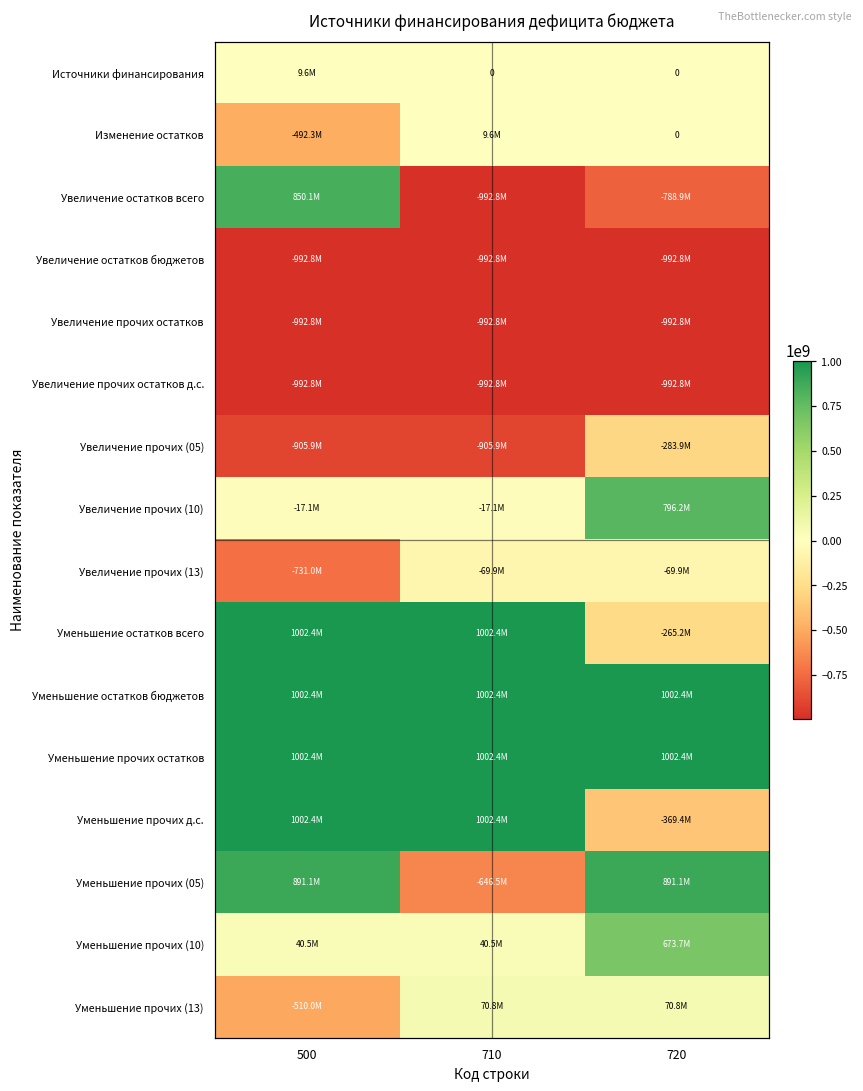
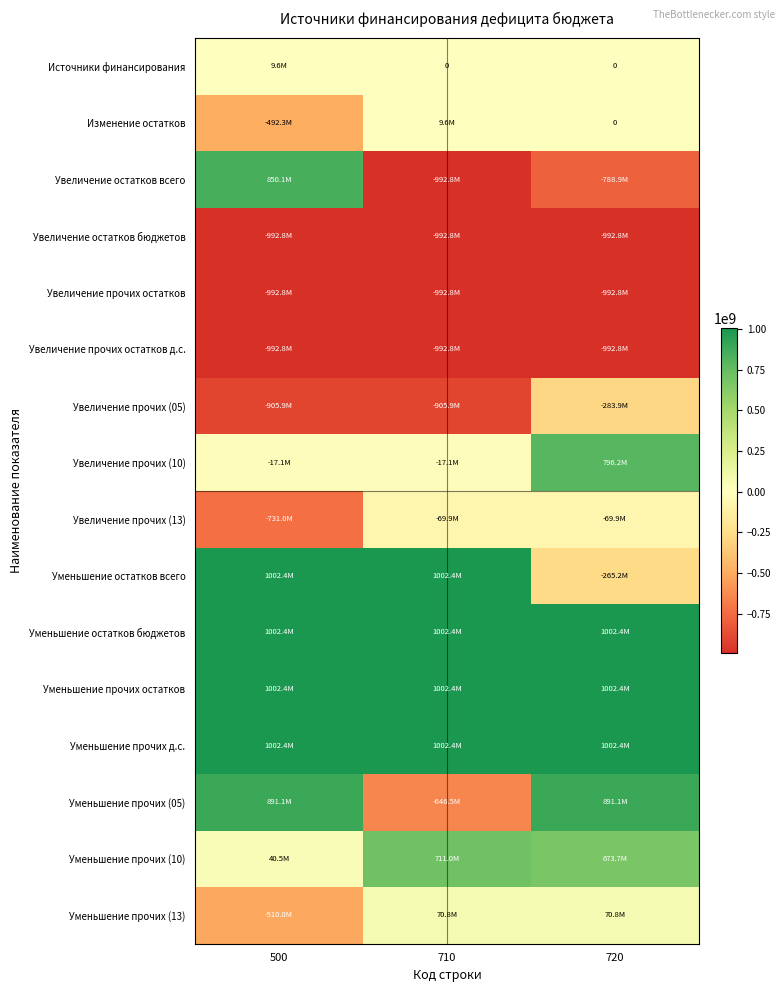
  {
    "Источники финансирования": {
      "500": "9.6M",
      "710": "0",
      "720": "0"
    },
    "Изменение остатков": {
      "500": "-492.3M",
      "710": "9.6M",
      "720": "0"
    },
    "Увеличение остатков всего": {
      "500": "850.1M",
      "710": "-992.8M",
      "720": "-788.9M"
    },
    "Увеличение остатков бюджетов": {
      "500": "-992.8M",
      "710": "-992.8M",
      "720": "-992.8M"
    },
    "Увеличение прочих остатков": {
      "500": "-992.8M",
      "710": "-992.8M",
      "720": "-992.8M"
    },
    "Увеличение прочих остатков д.с.": {
      "500": "-992.8M",
      "710": "-992.8M",
      "720": "-992.8M"
    },
    "Увеличение прочих (05)": {
      "500": "-905.9M",
      "710": "-905.9M",
      "720": "-283.9M"
    },
    "Увеличение прочих (10)": {
      "500": "-17.1M",
      "710": "-17.1M",
      "720": "796.2M"
    },
    "Увеличение прочих (13)": {
      "500": "-731.0M",
      "710": "-69.9M",
      "720": "-69.9M"
    },
    "Уменьшение остатков всего": {
      "500": "1002.4M",
      "710": "1002.4M",
      "720": "-265.2M"
    },
    "Уменьшение остатков бюджетов": {
      "500": "1002.4M",
      "710": "1002.4M",
      "720": "1002.4M"
    },
    "Уменьшение прочих остатков": {
      "500": "1002.4M",
      "710": "1002.4M",
      "720": "1002.4M"
    },
    "Уменьшение прочих д.с.": {
      "500": "1002.4M",
      "710": "1002.4M",
-     "720": "-369.4M"
+     "720": "1002.4M"
    },
    "Уменьшение прочих (05)": {
      "500": "891.1M",
      "710": "-646.5M",
      "720": "891.1M"
    },
    "Уменьшение прочих (10)": {
      "500": "40.5M",
-     "710": "40.5M",
+     "710": "711.0M",
      "720": "673.7M"
    },
    "Уменьшение прочих (13)": {
      "500": "-510.0M",
      "710": "70.8M",
      "720": "70.8M"
    }
  }
